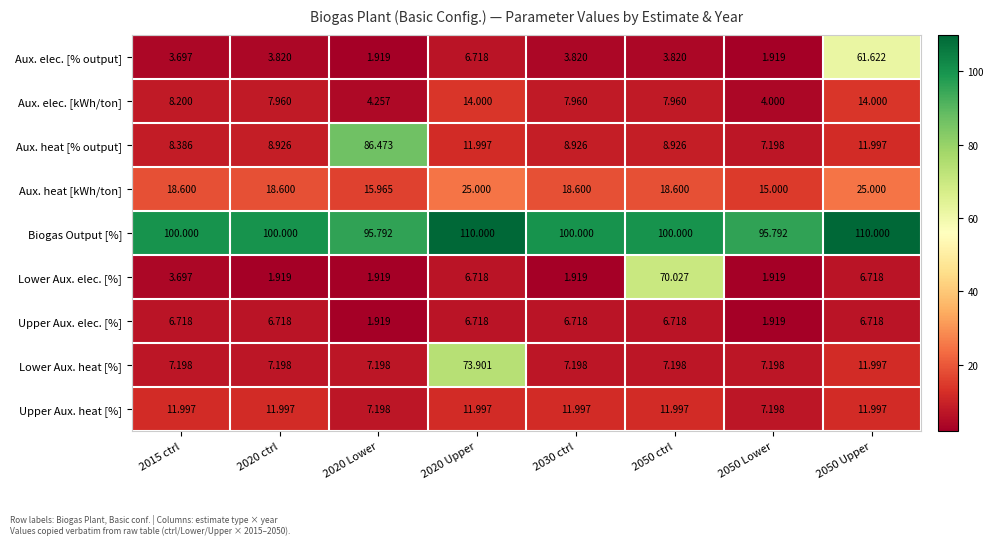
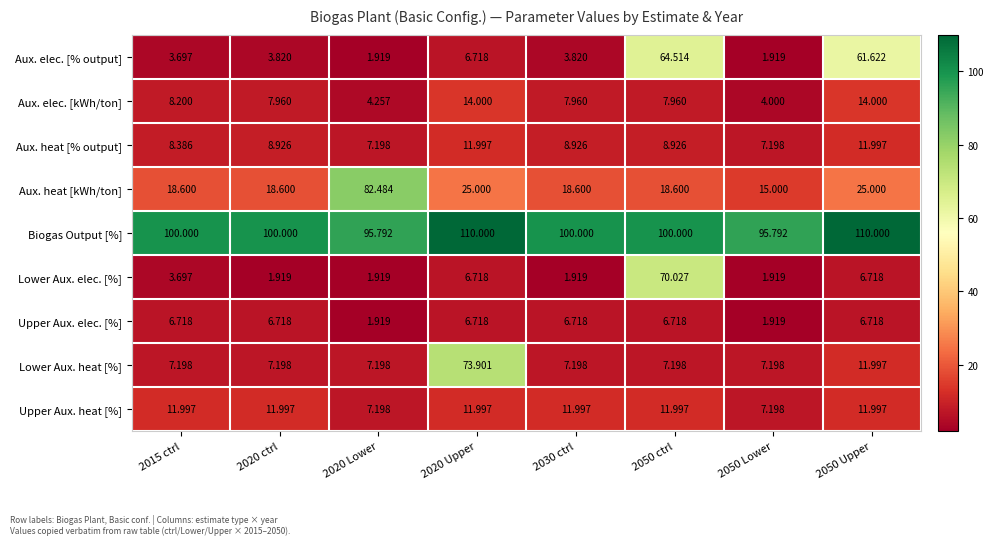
  {
    "Aux. elec. [% output]": {
      "2015 ctrl": 3.697,
      "2020 ctrl": 3.820,
      "2020 Lower": 1.919,
      "2020 Upper": 6.718,
      "2030 ctrl": 3.820,
-     "2050 ctrl": 3.820,
+     "2050 ctrl": 64.514,
      "2050 Lower": 1.919,
      "2050 Upper": 61.622
    },
    "Aux. elec. [kWh/ton]": {
      "2015 ctrl": 8.200,
      "2020 ctrl": 7.960,
      "2020 Lower": 4.257,
      "2020 Upper": 14.000,
      "2030 ctrl": 7.960,
      "2050 ctrl": 7.960,
      "2050 Lower": 4.000,
      "2050 Upper": 14.000
    },
    "Aux. heat [% output]": {
      "2015 ctrl": 8.386,
      "2020 ctrl": 8.926,
-     "2020 Lower": 86.473,
+     "2020 Lower": 7.198,
      "2020 Upper": 11.997,
      "2030 ctrl": 8.926,
      "2050 ctrl": 8.926,
      "2050 Lower": 7.198,
      "2050 Upper": 11.997
    },
    "Aux. heat [kWh/ton]": {
      "2015 ctrl": 18.600,
      "2020 ctrl": 18.600,
-     "2020 Lower": 15.965,
+     "2020 Lower": 82.484,
      "2020 Upper": 25.000,
      "2030 ctrl": 18.600,
      "2050 ctrl": 18.600,
      "2050 Lower": 15.000,
      "2050 Upper": 25.000
    },
    "Biogas Output [%]": {
      "2015 ctrl": 100.000,
      "2020 ctrl": 100.000,
      "2020 Lower": 95.792,
      "2020 Upper": 110.000,
      "2030 ctrl": 100.000,
      "2050 ctrl": 100.000,
      "2050 Lower": 95.792,
      "2050 Upper": 110.000
    },
    "Lower Aux. elec. [%]": {
      "2015 ctrl": 3.697,
      "2020 ctrl": 1.919,
      "2020 Lower": 1.919,
      "2020 Upper": 6.718,
      "2030 ctrl": 1.919,
      "2050 ctrl": 70.027,
      "2050 Lower": 1.919,
      "2050 Upper": 6.718
    },
    "Upper Aux. elec. [%]": {
      "2015 ctrl": 6.718,
      "2020 ctrl": 6.718,
      "2020 Lower": 1.919,
      "2020 Upper": 6.718,
      "2030 ctrl": 6.718,
      "2050 ctrl": 6.718,
      "2050 Lower": 1.919,
      "2050 Upper": 6.718
    },
    "Lower Aux. heat [%]": {
      "2015 ctrl": 7.198,
      "2020 ctrl": 7.198,
      "2020 Lower": 7.198,
      "2020 Upper": 73.901,
      "2030 ctrl": 7.198,
      "2050 ctrl": 7.198,
      "2050 Lower": 7.198,
      "2050 Upper": 11.997
    },
    "Upper Aux. heat [%]": {
      "2015 ctrl": 11.997,
      "2020 ctrl": 11.997,
      "2020 Lower": 7.198,
      "2020 Upper": 11.997,
      "2030 ctrl": 11.997,
      "2050 ctrl": 11.997,
      "2050 Lower": 7.198,
      "2050 Upper": 11.997
    }
  }
